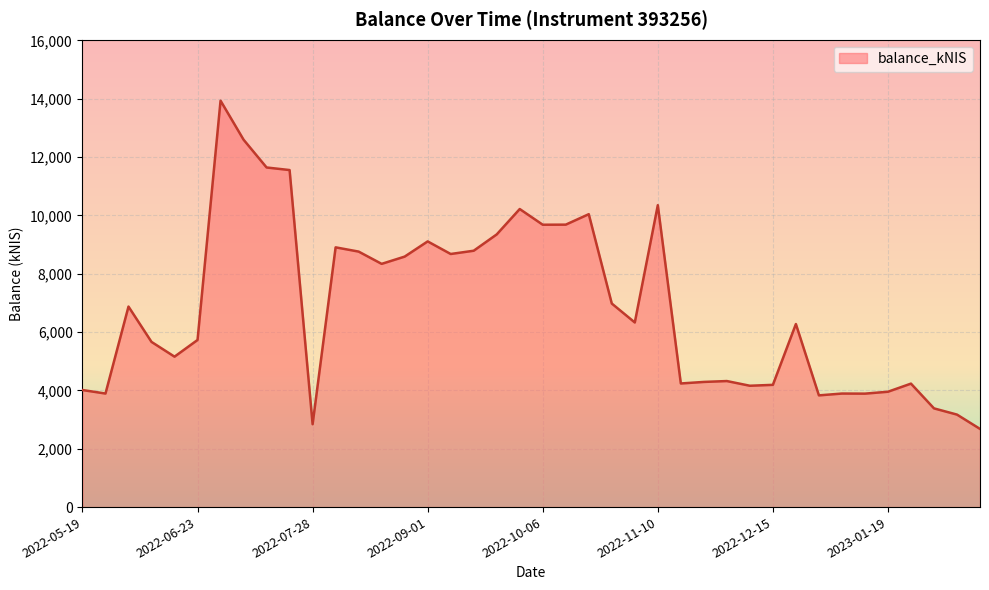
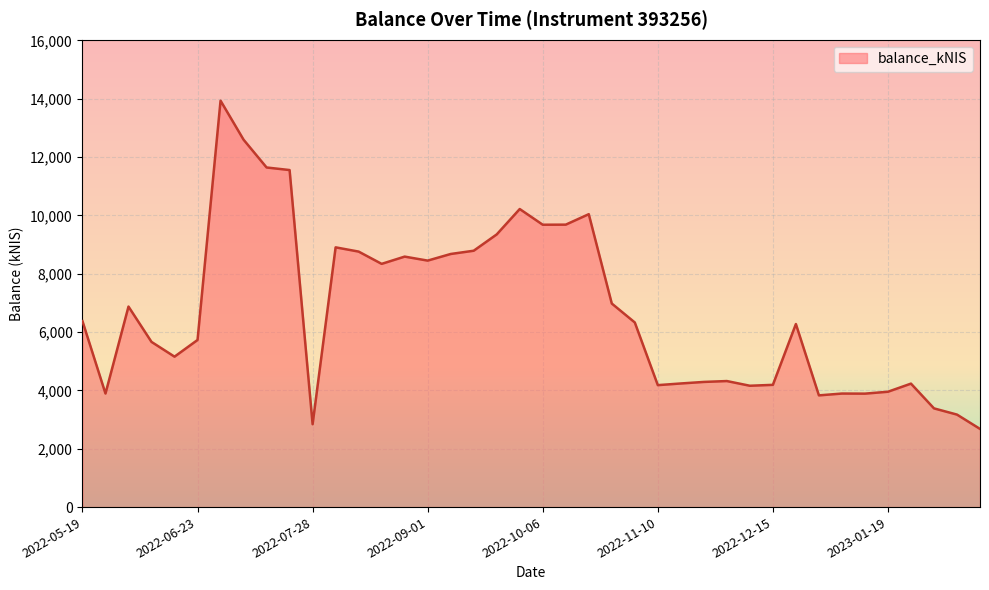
  {
-   "2022-05-19": "4,000",
+   "2022-05-19": "6,400",
    "2022-06-23": "5,700",
    "2022-07-28": "2,800",
-   "2022-09-01": "9,100",
+   "2022-09-01": "8,400",
    "2022-10-06": "9,700",
-   "2022-11-10": "10,300",
+   "2022-11-10": "4,200",
    "2022-12-15": "4,200",
    "2023-01-19": "4,000"
  }
